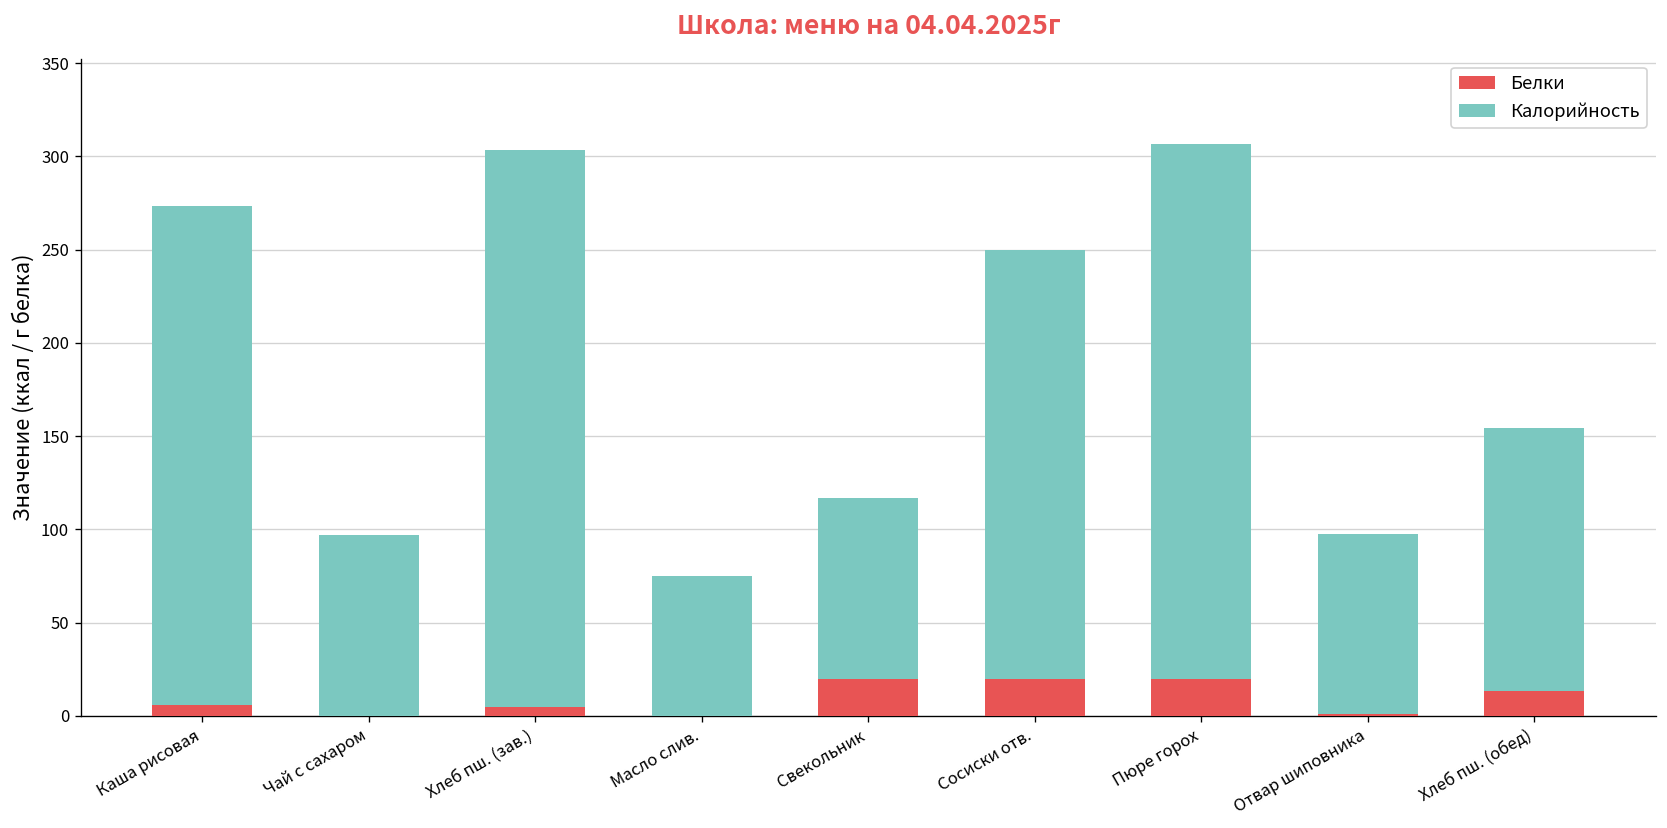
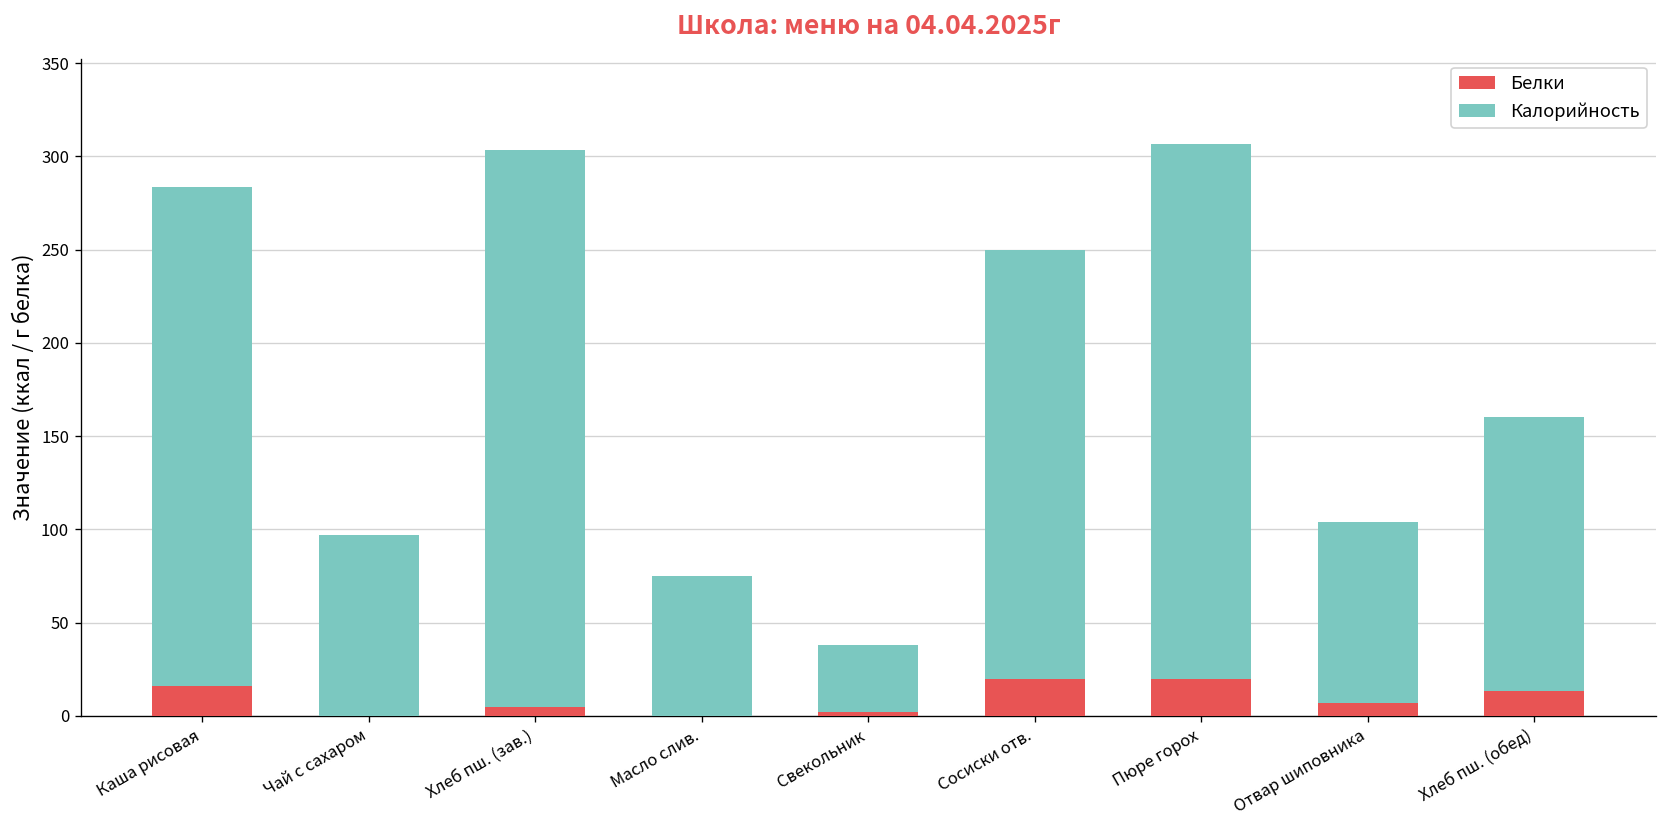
  {
    "Белки": {
-     "Каша рисовая": 6,
+     "Каша рисовая": 16,
      "Хлеб пш. (зав.)": 5,
-     "Свекольник": 20,
+     "Свекольник": 2,
      "Сосиски отв.": 20,
      "Пюре горох": 19,
-     "Отвар шиповника": 1,
+     "Отвар шиповника": 7,
      "Хлеб пш. (обед)": 13
    },
    "Калорийность": {
      "Каша рисовая": 268,
      "Чай с сахаром": 97,
      "Хлеб пш. (зав.)": 299,
      "Масло слив.": 75,
-     "Свекольник": 97,
+     "Свекольник": 36,
      "Сосиски отв.": 230,
      "Пюре горох": 287,
      "Отвар шиповника": 97,
-     "Хлеб пш. (обед)": 141
+     "Хлеб пш. (обед)": 147
    }
  }
